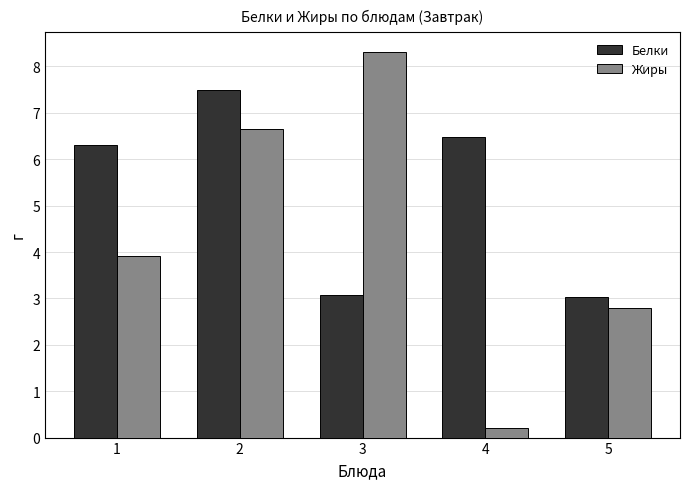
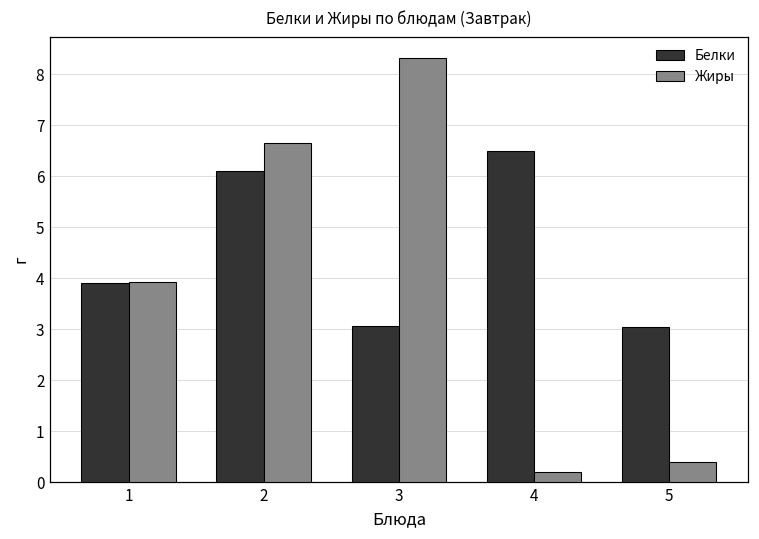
  {
    "Белки": {
-     "1": 6.3,
-     "2": 7.5,
+     "1": 3.9,
+     "2": 6.1,
      "3": 3.1,
      "4": 6.5,
      "5": 3.0
    },
    "Жиры": {
      "1": 3.9,
      "2": 6.7,
      "3": 8.3,
      "4": 0.2,
-     "5": 2.8
+     "5": 0.4
    }
  }
